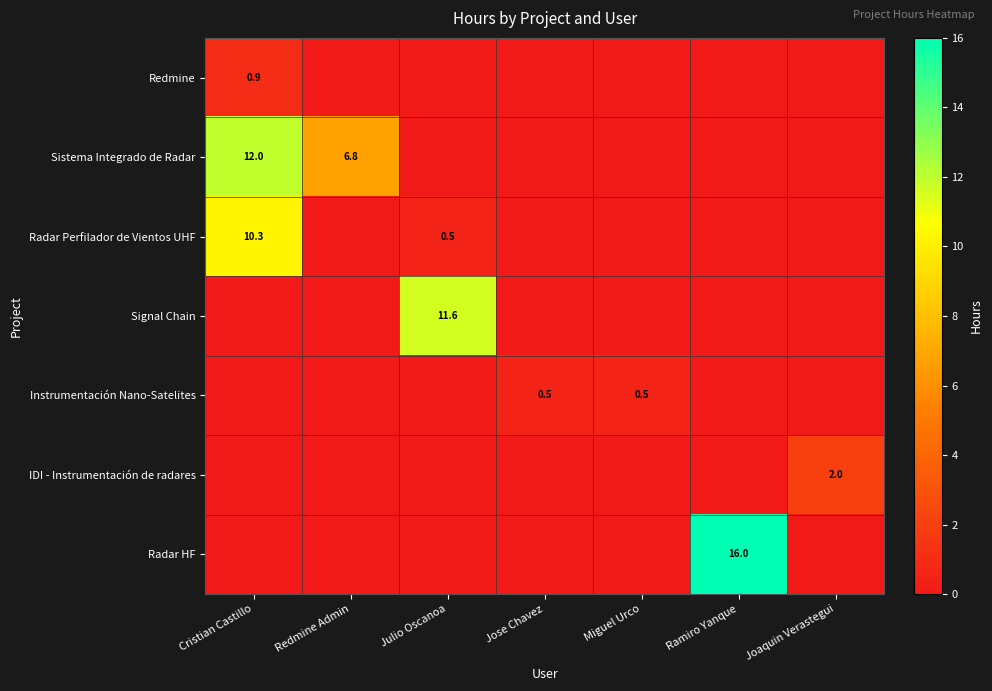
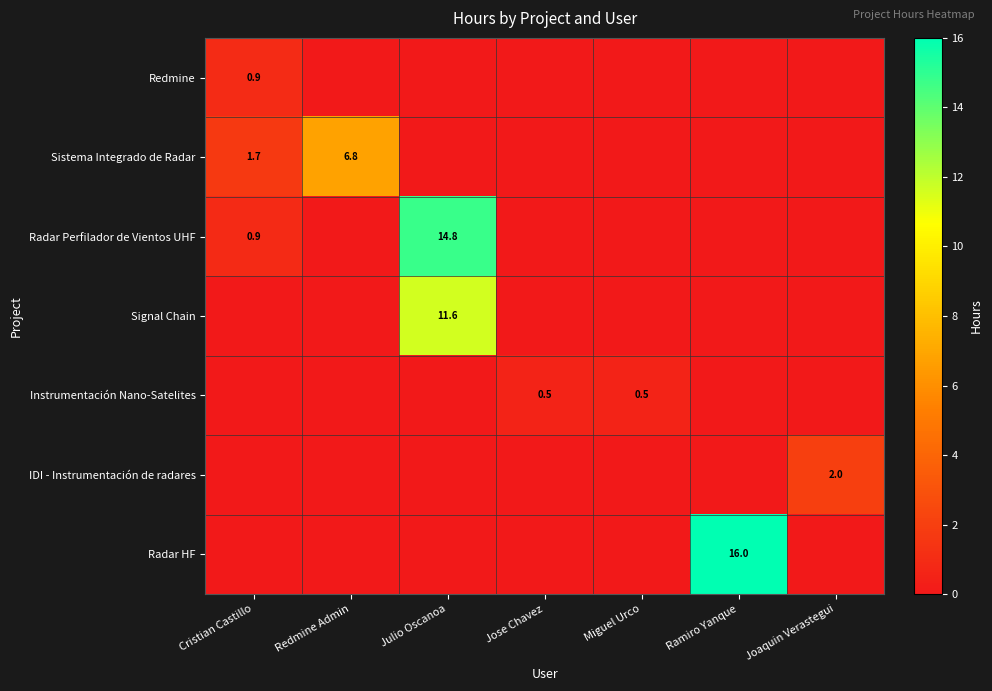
  {
    "Redmine": {
      "Cristian Castillo": 0.9
    },
    "Sistema Integrado de Radar": {
-     "Cristian Castillo": 12.0,
+     "Cristian Castillo": 1.7,
      "Redmine Admin": 6.8
    },
    "Radar Perfilador de Vientos UHF": {
-     "Cristian Castillo": 10.3,
-     "Julio Oscanoa": 0.5
+     "Cristian Castillo": 0.9,
+     "Julio Oscanoa": 14.8
    },
    "Signal Chain": {
      "Julio Oscanoa": 11.6
    },
    "Instrumentación Nano-Satelites": {
      "Jose Chavez": 0.5,
      "Miguel Urco": 0.5
    },
    "IDI - Instrumentación de radares": {
      "Joaquin Verastegui": 2.0
    },
    "Radar HF": {
      "Ramiro Yanque": 16.0
    }
  }
